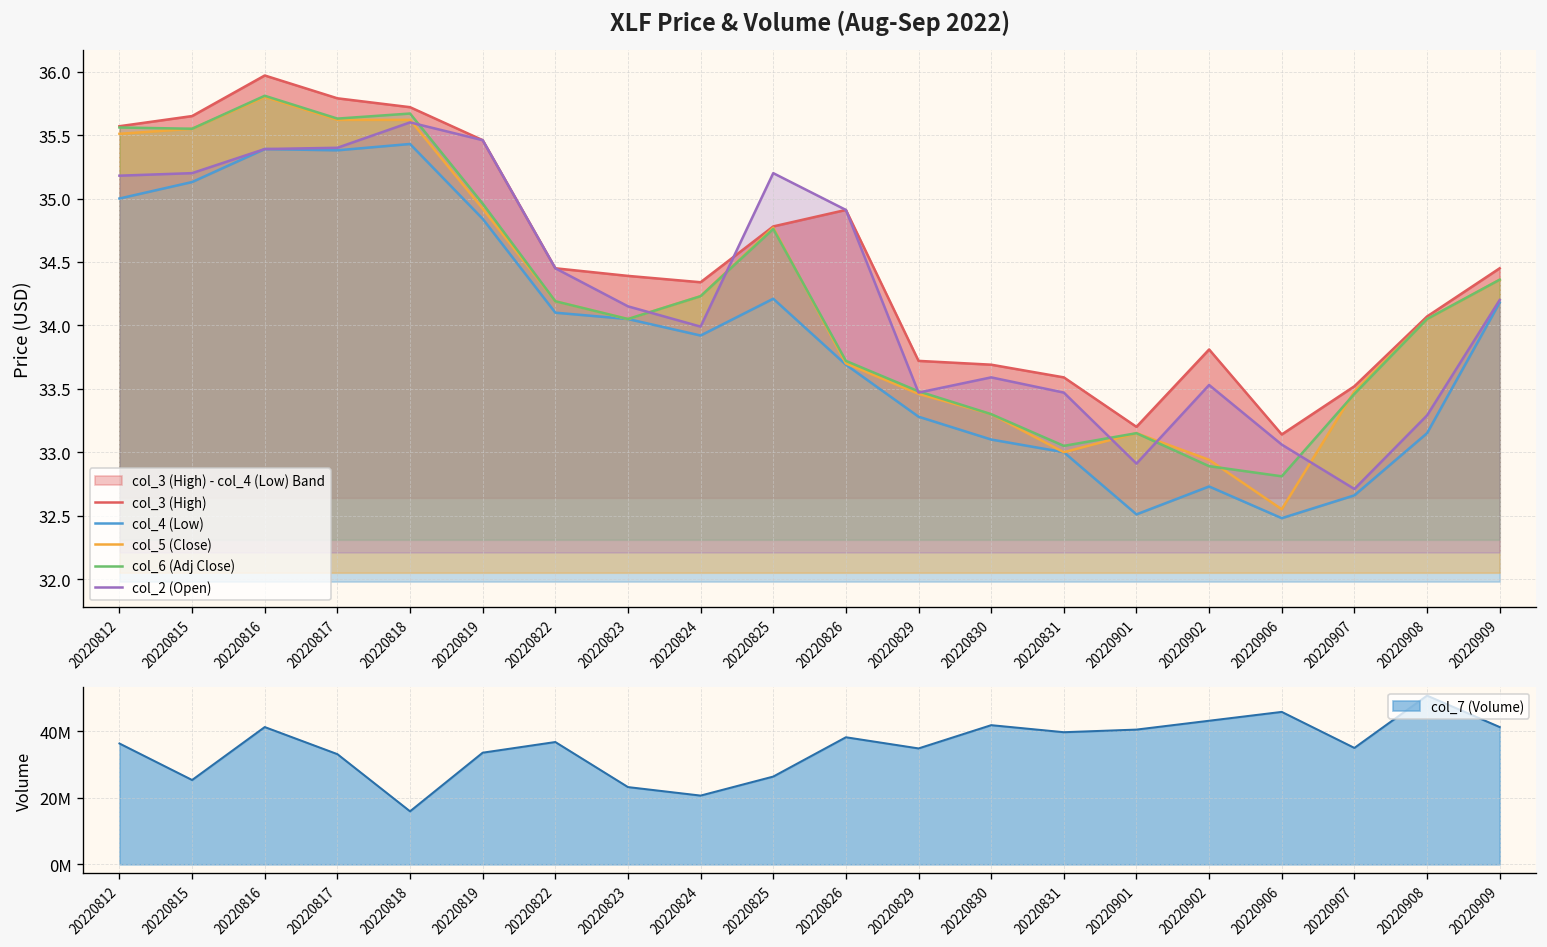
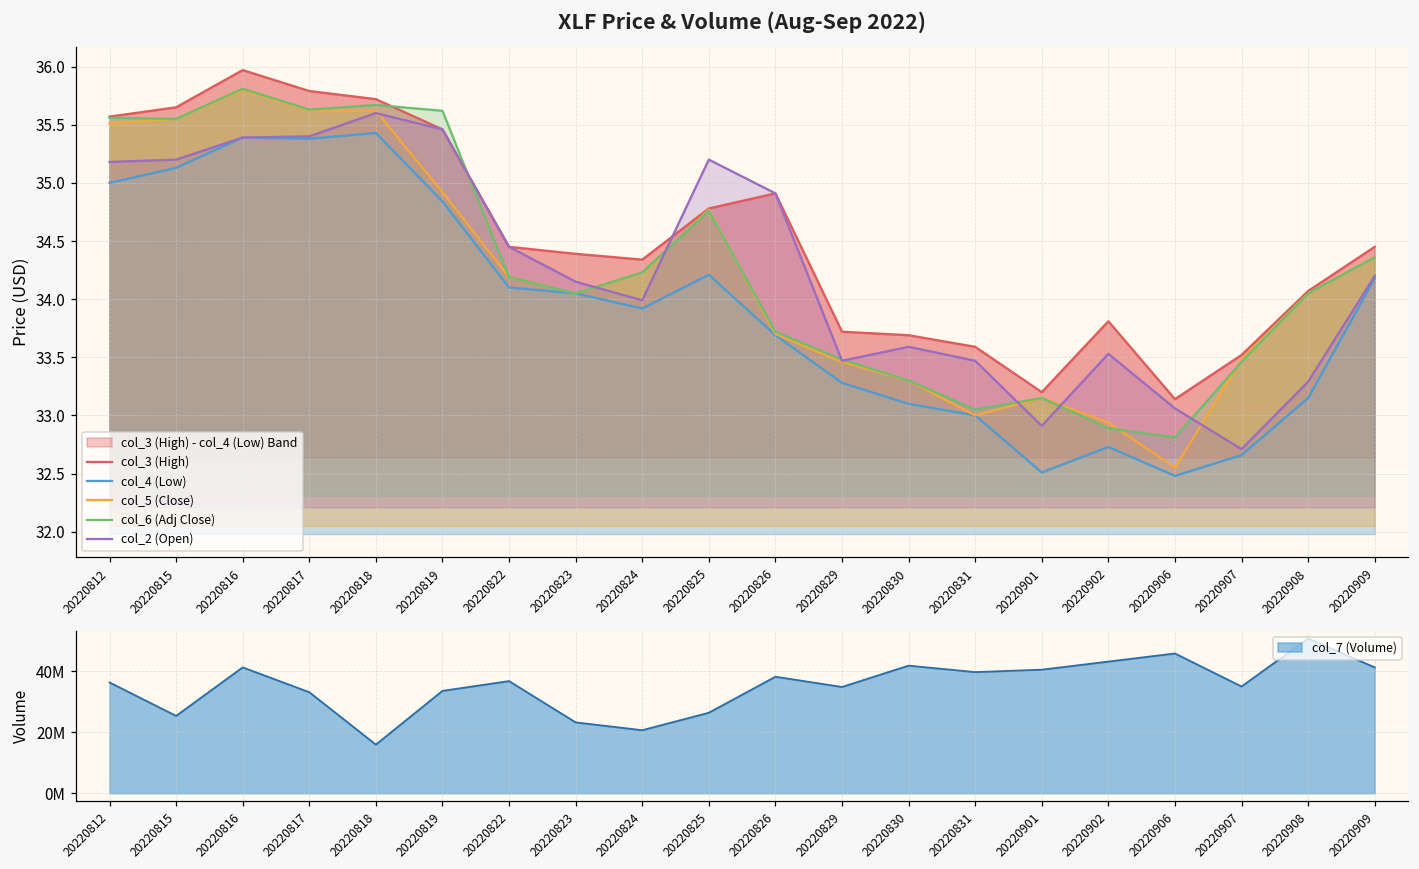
  {
    "XLF Price & Volume (Aug-Sep 2022)": {
      "col_3 (High) - col_4 (Low) Band": {
        "20220815": 35.65,
        "20220816": 35.97,
        "20220817": 35.79,
        "20220818": 35.72,
        "20220823": 34.39,
        "20220824": 34.34,
        "20220829": 33.72,
        "20220830": 33.69,
        "20220831": 33.59,
        "20220901": 33.20,
        "20220902": 33.81,
        "20220906": 33.14,
        "20220907": 33.52,
        "20220909": 34.45
      },
      "col_4 (Low)": {
        "20220812": 35.00,
        "20220815": 35.13,
        "20220818": 35.43,
        "20220819": 34.84,
        "20220822": 34.10,
        "20220824": 33.92,
        "20220825": 34.21,
        "20220829": 33.28,
        "20220830": 33.10,
        "20220901": 32.51,
        "20220902": 32.73,
        "20220906": 32.48,
        "20220907": 32.66,
        "20220908": 33.15
      },
      "col_5 (Close)": {
        "20220812": 35.51,
        "20220819": 34.92,
        "20220902": 32.94,
        "20220906": 32.55
      },
      "col_6 (Adj Close)": {
        "20220818": 35.67,
-       "20220819": 34.96,
+       "20220819": 35.62,
        "20220831": 33.05,
        "20220902": 32.89,
        "20220906": 32.81
      },
      "col_2 (Open)": {
        "20220812": 35.18,
        "20220815": 35.20,
        "20220823": 34.15,
        "20220824": 33.99,
        "20220825": 35.20,
        "20220830": 33.59,
        "20220831": 33.47,
        "20220901": 32.91,
        "20220902": 33.53,
        "20220906": 33.06,
        "20220907": 32.71,
        "20220908": 33.29
      }
    }
  }
